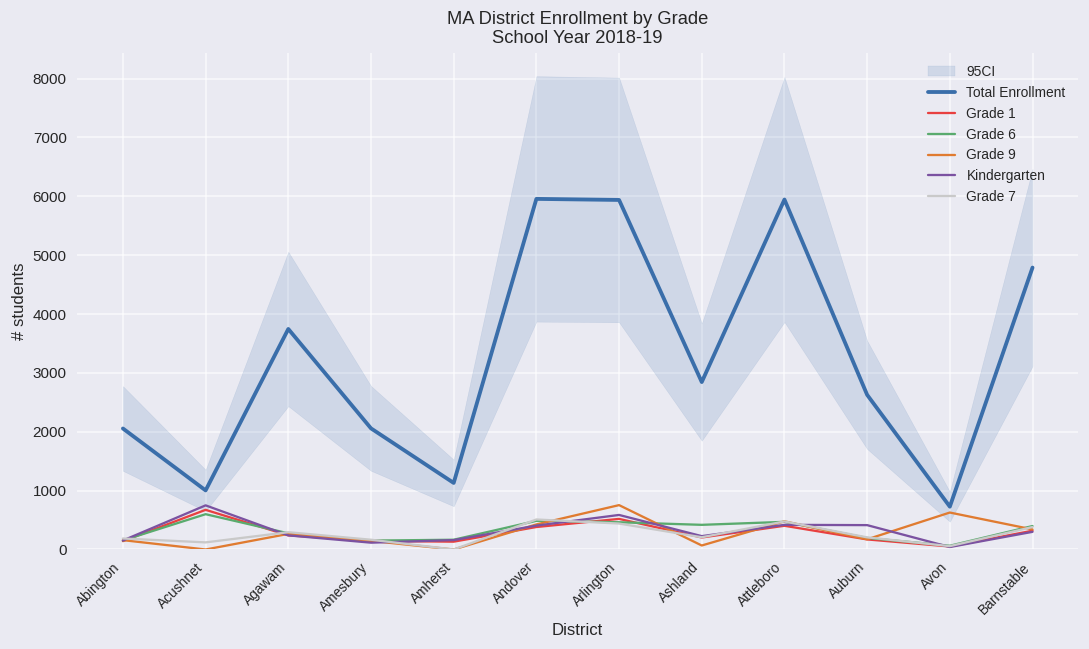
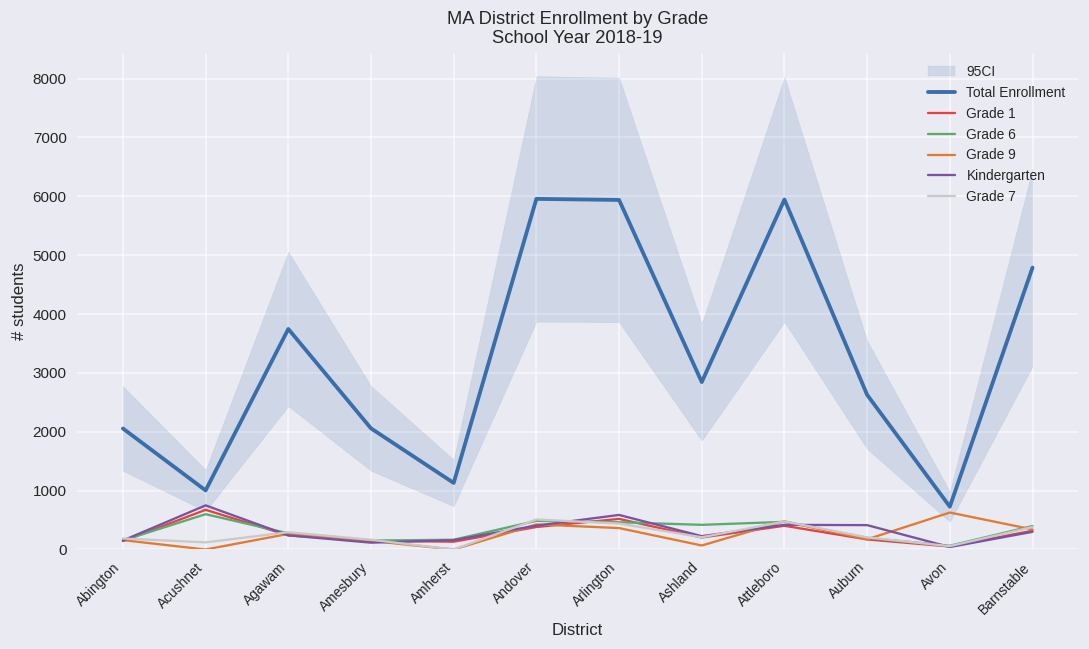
  {
    "Grade 1": {
      "Acushnet": 700,
      "Arlington": 500
    },
    "Grade 6": {
      "Acushnet": 600,
      "Ashland": 400
    },
    "Grade 9": {
      "Acushnet": 0,
-     "Arlington": 800,
+     "Arlington": 400,
      "Ashland": 100,
      "Avon": 600
    },
    "Kindergarten": {
      "Acushnet": 800,
      "Arlington": 600,
      "Auburn": 400
    }
  }
